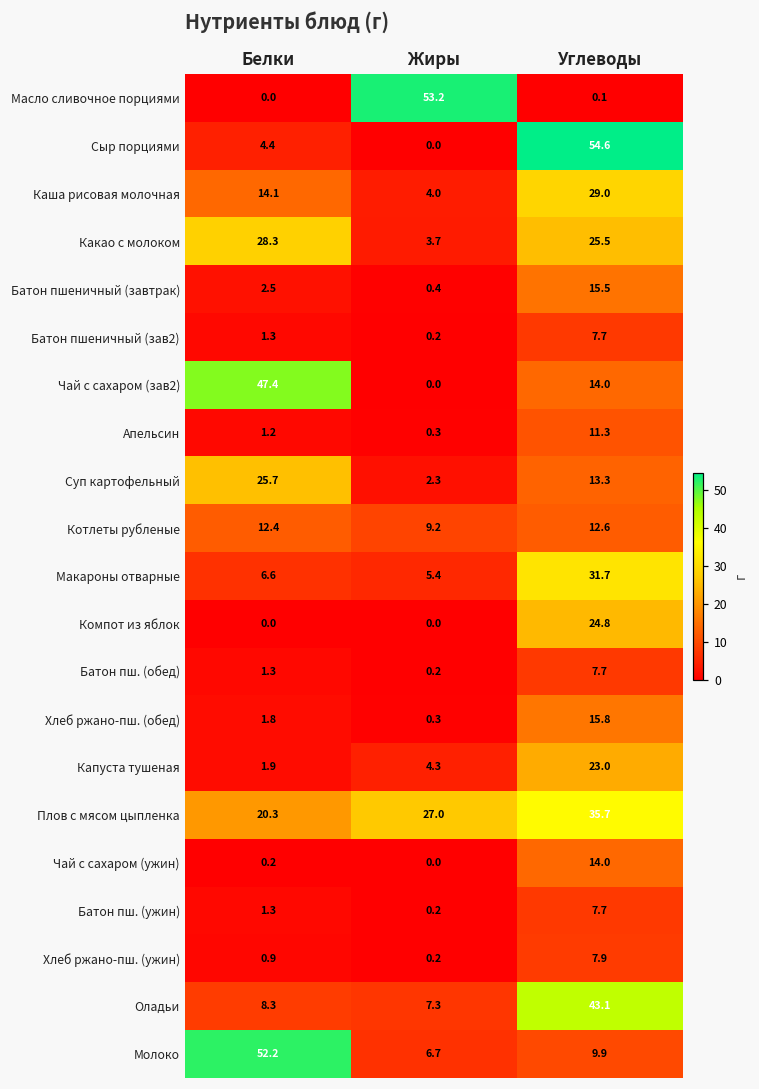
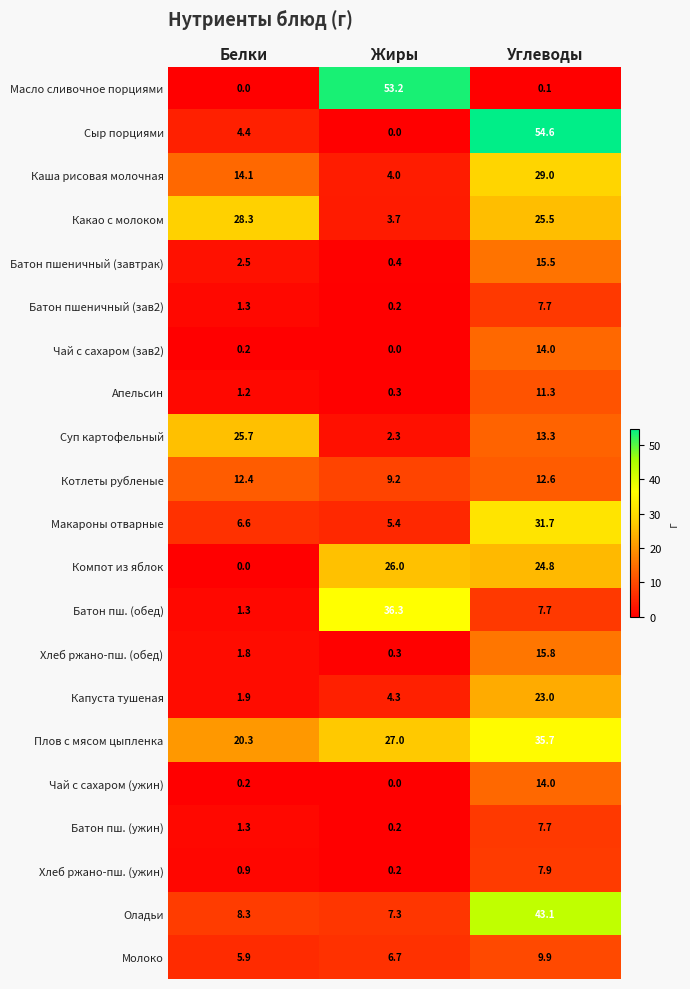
  {
    "Масло сливочное порциями": {
      "Белки": 0.0,
      "Жиры": 53.2,
      "Углеводы": 0.1
    },
    "Сыр порциями": {
      "Белки": 4.4,
      "Жиры": 0.0,
      "Углеводы": 54.6
    },
    "Каша рисовая молочная": {
      "Белки": 14.1,
      "Жиры": 4.0,
      "Углеводы": 29.0
    },
    "Какао с молоком": {
      "Белки": 28.3,
      "Жиры": 3.7,
      "Углеводы": 25.5
    },
    "Батон пшеничный (завтрак)": {
      "Белки": 2.5,
      "Жиры": 0.4,
      "Углеводы": 15.5
    },
    "Батон пшеничный (зав2)": {
      "Белки": 1.3,
      "Жиры": 0.2,
      "Углеводы": 7.7
    },
    "Чай с сахаром (зав2)": {
-     "Белки": 47.4,
+     "Белки": 0.2,
      "Жиры": 0.0,
      "Углеводы": 14.0
    },
    "Апельсин": {
      "Белки": 1.2,
      "Жиры": 0.3,
      "Углеводы": 11.3
    },
    "Суп картофельный": {
      "Белки": 25.7,
      "Жиры": 2.3,
      "Углеводы": 13.3
    },
    "Котлеты рубленые": {
      "Белки": 12.4,
      "Жиры": 9.2,
      "Углеводы": 12.6
    },
    "Макароны отварные": {
      "Белки": 6.6,
      "Жиры": 5.4,
      "Углеводы": 31.7
    },
    "Компот из яблок": {
      "Белки": 0.0,
-     "Жиры": 0.0,
+     "Жиры": 26.0,
      "Углеводы": 24.8
    },
    "Батон пш. (обед)": {
      "Белки": 1.3,
-     "Жиры": 0.2,
+     "Жиры": 36.3,
      "Углеводы": 7.7
    },
    "Хлеб ржано-пш. (обед)": {
      "Белки": 1.8,
      "Жиры": 0.3,
      "Углеводы": 15.8
    },
    "Капуста тушеная": {
      "Белки": 1.9,
      "Жиры": 4.3,
      "Углеводы": 23.0
    },
    "Плов с мясом цыпленка": {
      "Белки": 20.3,
      "Жиры": 27.0,
      "Углеводы": 35.7
    },
    "Чай с сахаром (ужин)": {
      "Белки": 0.2,
      "Жиры": 0.0,
      "Углеводы": 14.0
    },
    "Батон пш. (ужин)": {
      "Белки": 1.3,
      "Жиры": 0.2,
      "Углеводы": 7.7
    },
    "Хлеб ржано-пш. (ужин)": {
      "Белки": 0.9,
      "Жиры": 0.2,
      "Углеводы": 7.9
    },
    "Оладьи": {
      "Белки": 8.3,
      "Жиры": 7.3,
      "Углеводы": 43.1
    },
    "Молоко": {
-     "Белки": 52.2,
+     "Белки": 5.9,
      "Жиры": 6.7,
      "Углеводы": 9.9
    }
  }
